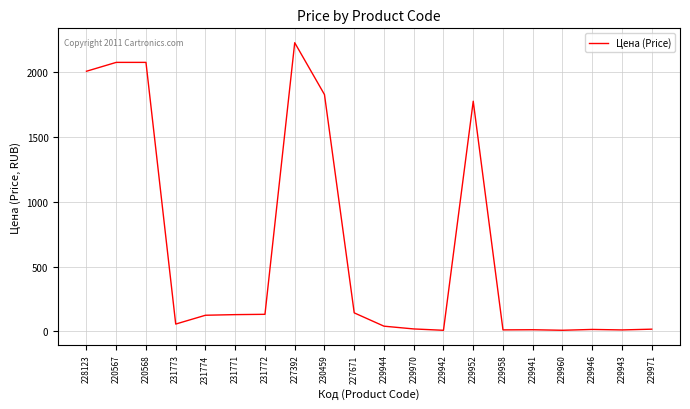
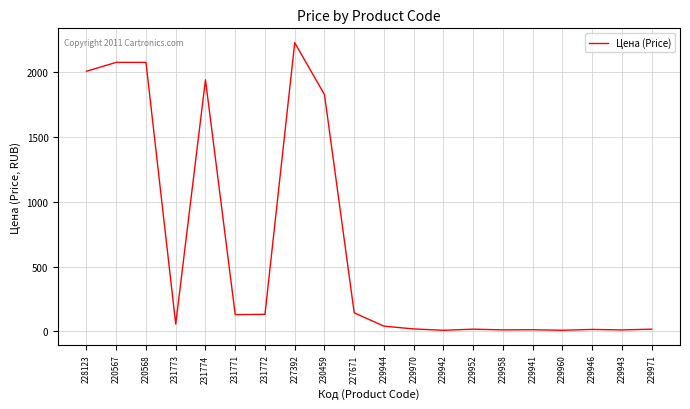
  {
    "228123": 2010,
    "231773": 60,
-   "231774": 120,
+   "231774": 1940,
    "231771": 130,
    "231772": 130,
    "227392": 2230,
    "230459": 1830,
    "227671": 140,
    "229944": 40,
    "229970": 20,
    "229942": 10,
-   "229952": 1780,
+   "229952": 20,
    "229958": 10,
    "229941": 10,
    "229960": 10,
    "229946": 20,
    "229943": 10,
    "229971": 20
  }
